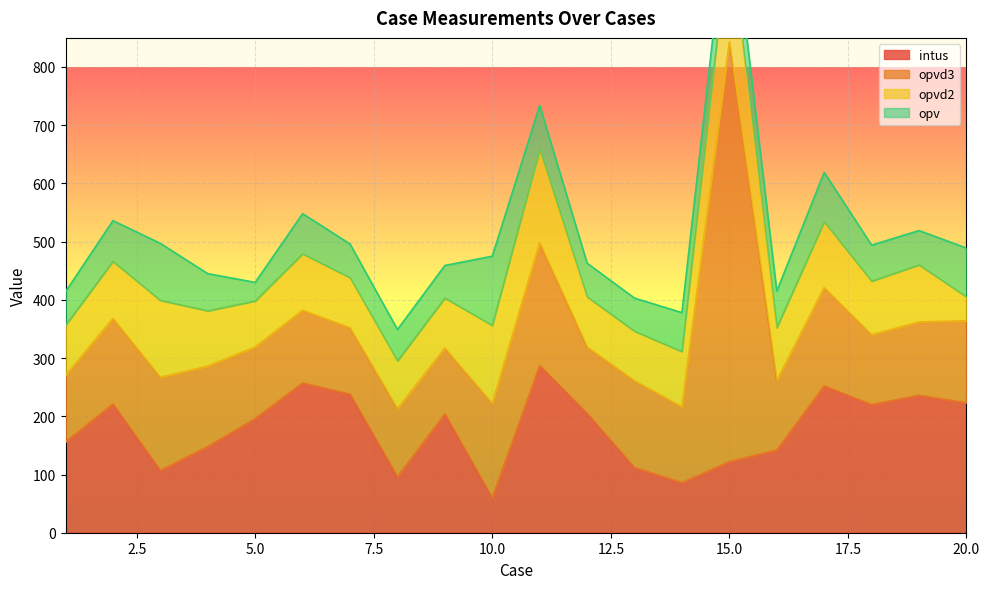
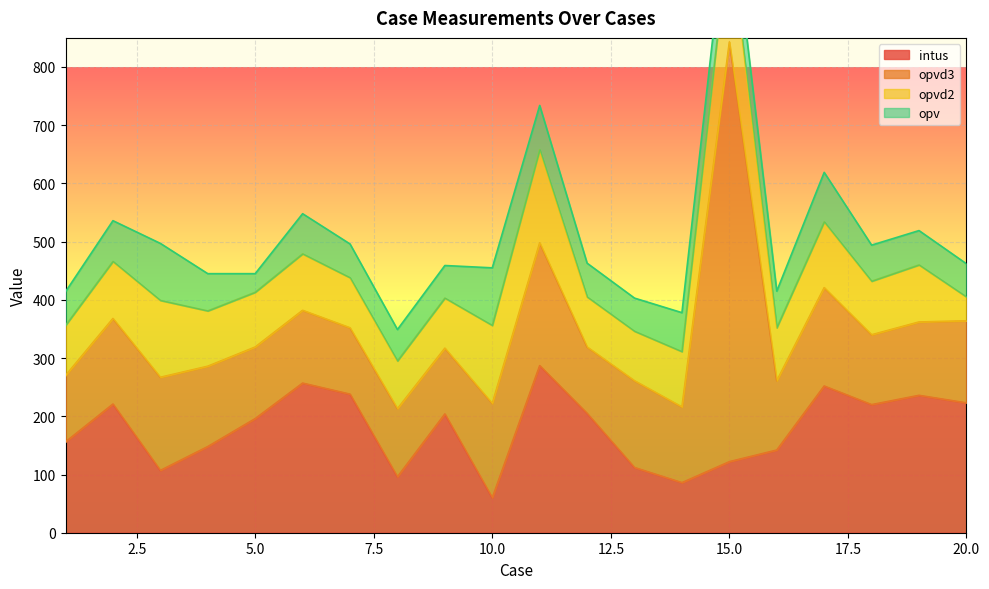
  {
    "opvd2": {
-     "5.0": 80,
+     "5.0": 90,
      "10.0": 130,
      "20.0": 40
    },
    "opv": {
      "5.0": 30,
-     "10.0": 120,
-     "20.0": 80
+     "10.0": 100,
+     "20.0": 60
    }
  }
